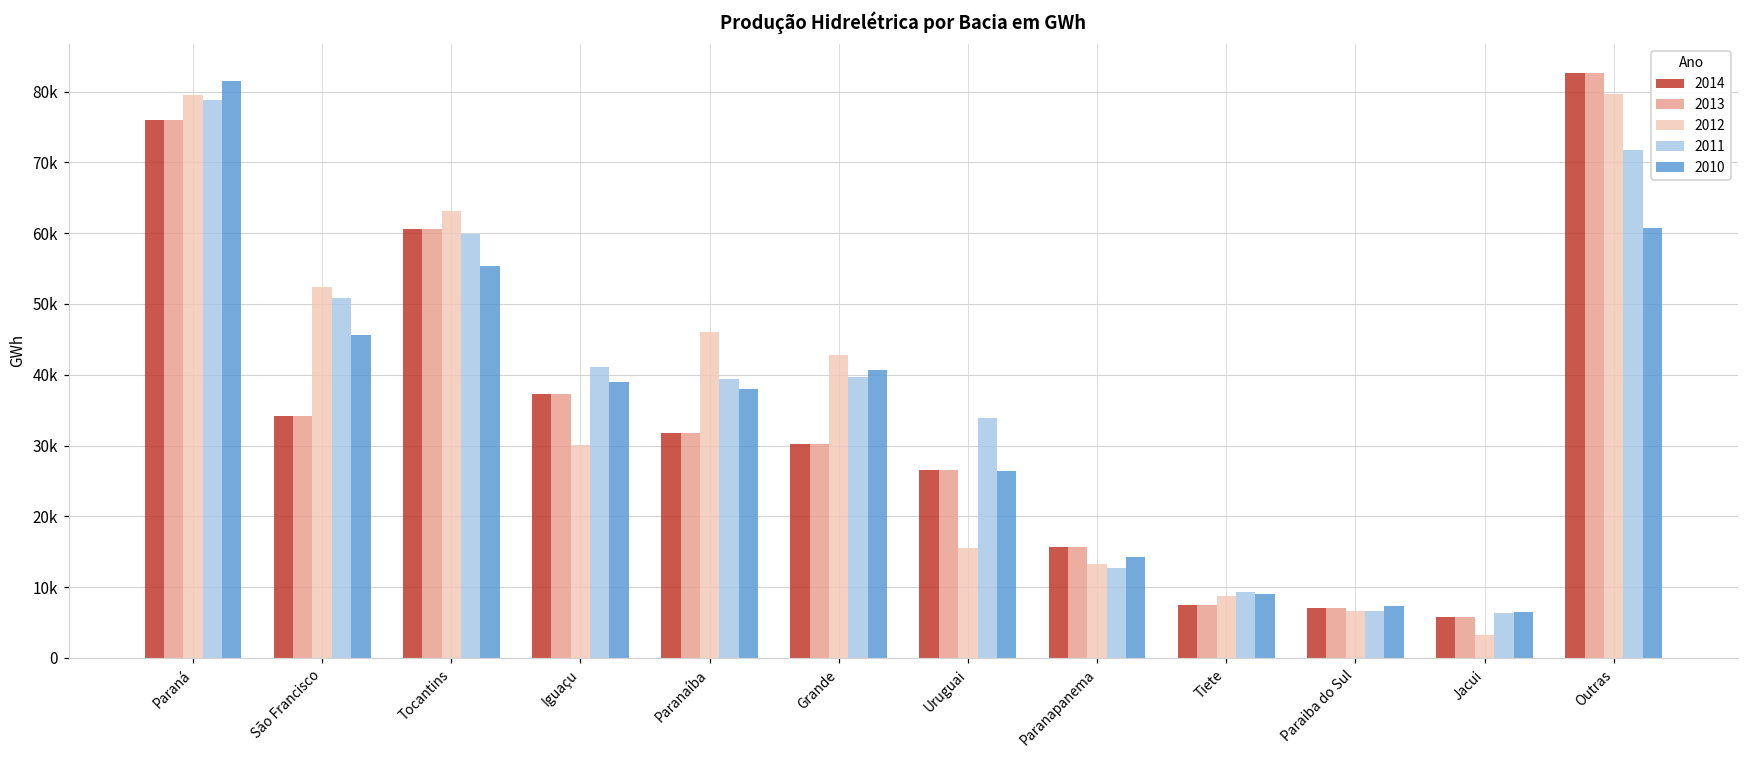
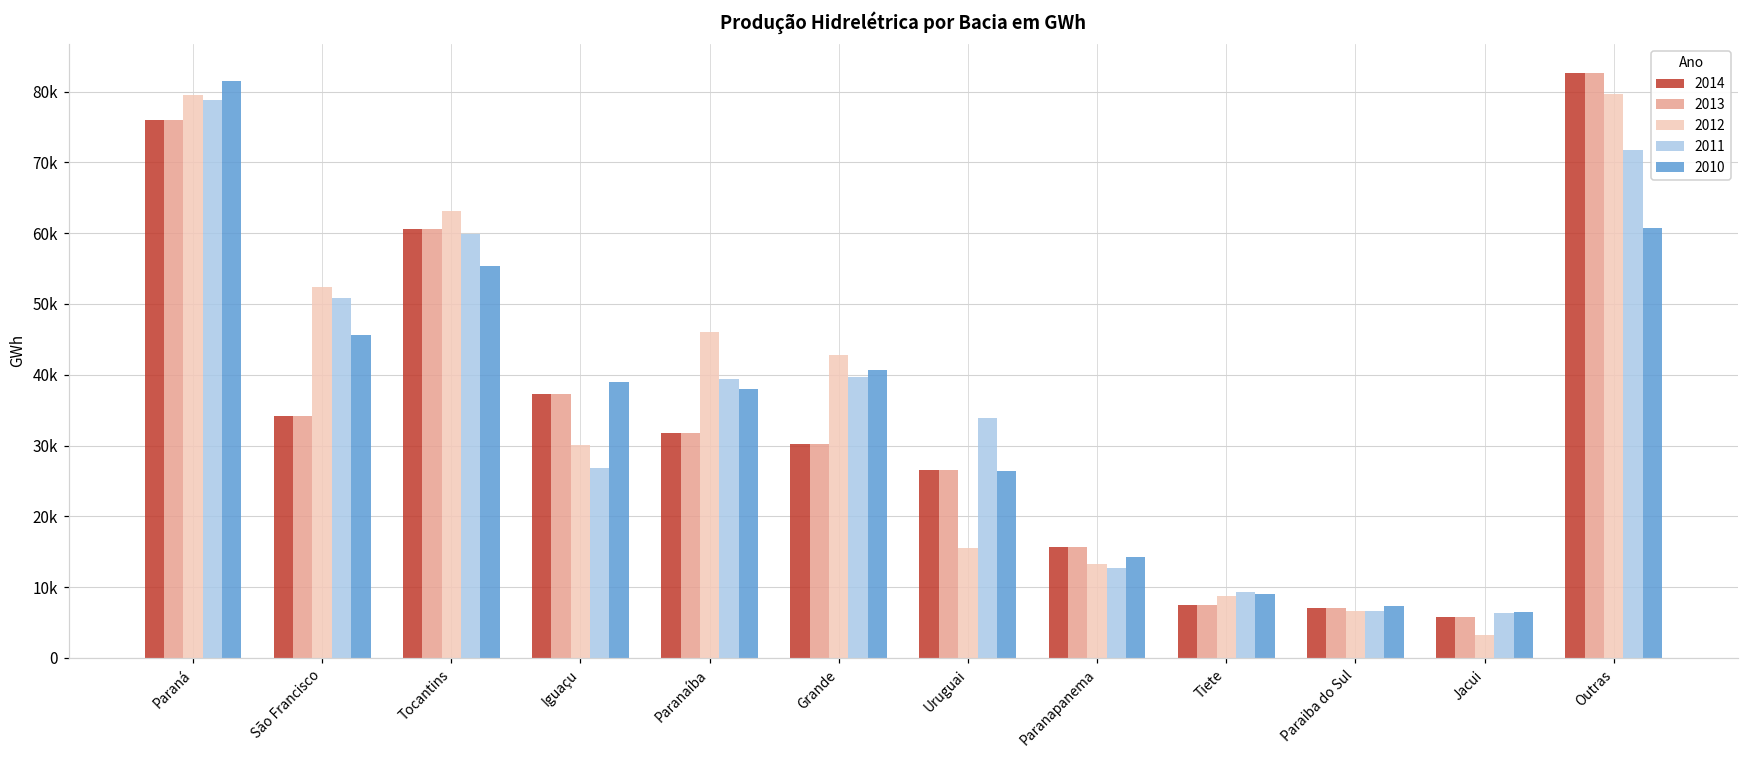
  {
    "2014": {
      "Paraná": 76000,
      "São Francisco": 34000,
      "Tocantins": 61000,
      "Iguaçu": 37000,
      "Paranaíba": 32000,
      "Grande": 30000,
      "Uruguai": 27000,
      "Paranapanema": 16000,
      "Tiete": 7000,
      "Paraiba do Sul": 7000,
      "Jacui": 6000,
      "Outras": 83000
    },
    "2011": {
      "Paraná": 79000,
      "São Francisco": 51000,
      "Tocantins": 60000,
-     "Iguaçu": 41000,
+     "Iguaçu": 27000,
      "Paranaíba": 39000,
      "Grande": 40000,
      "Uruguai": 34000,
      "Paranapanema": 13000,
      "Tiete": 9000,
      "Paraiba do Sul": 7000,
      "Jacui": 6000,
      "Outras": 72000
    },
    "2010": {
      "Paraná": 81000,
      "São Francisco": 46000,
      "Tocantins": 55000,
      "Iguaçu": 39000,
      "Paranaíba": 38000,
      "Grande": 41000,
      "Uruguai": 26000,
      "Paranapanema": 14000,
      "Tiete": 9000,
      "Paraiba do Sul": 7000,
      "Jacui": 7000,
      "Outras": 61000
    }
  }
